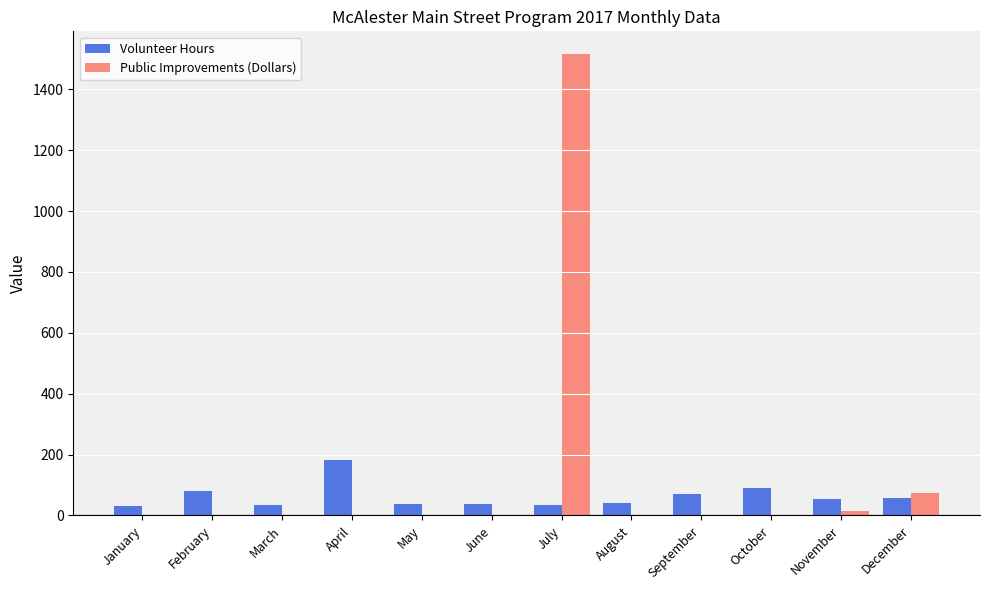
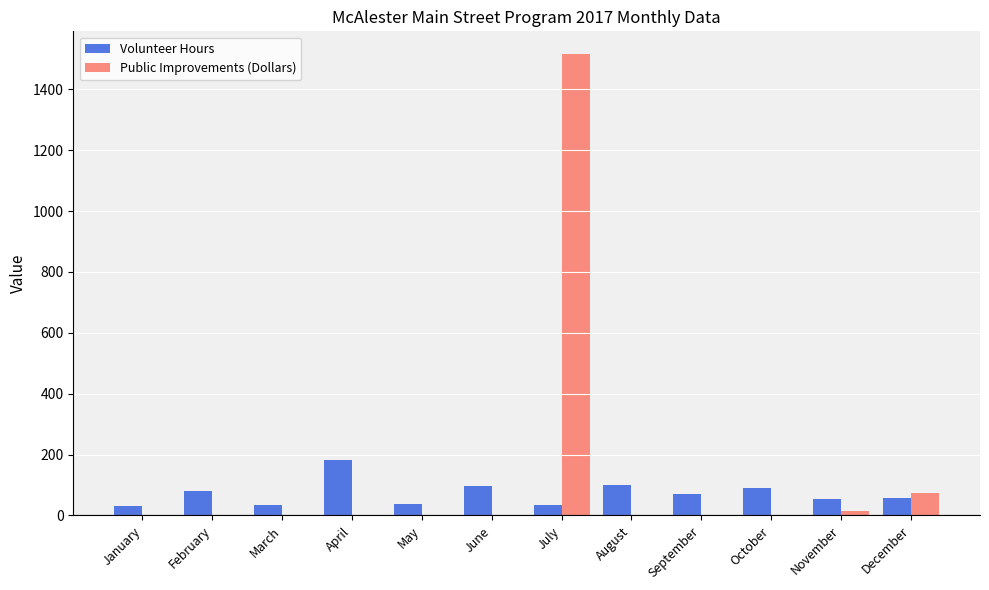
  {
    "Volunteer Hours": {
      "January": 30,
      "February": 80,
      "March": 30,
      "April": 180,
      "May": 40,
-     "June": 40,
+     "June": 100,
      "July": 40,
-     "August": 40,
+     "August": 100,
      "September": 70,
      "October": 90,
      "November": 50,
      "December": 60
    },
    "Public Improvements (Dollars)": {
      "January": 0,
      "February": 0,
      "March": 0,
      "April": 0,
      "May": 0,
      "June": 0,
      "July": 1520,
      "August": 0,
      "September": 0,
      "October": 0,
      "November": 20,
      "December": 80
    }
  }
